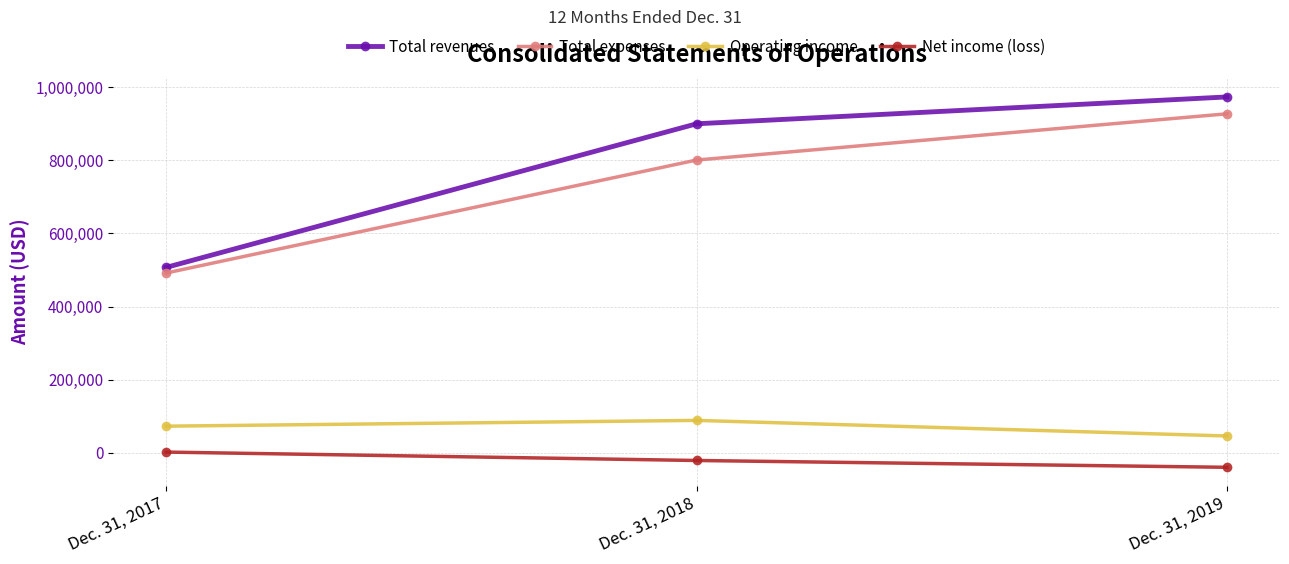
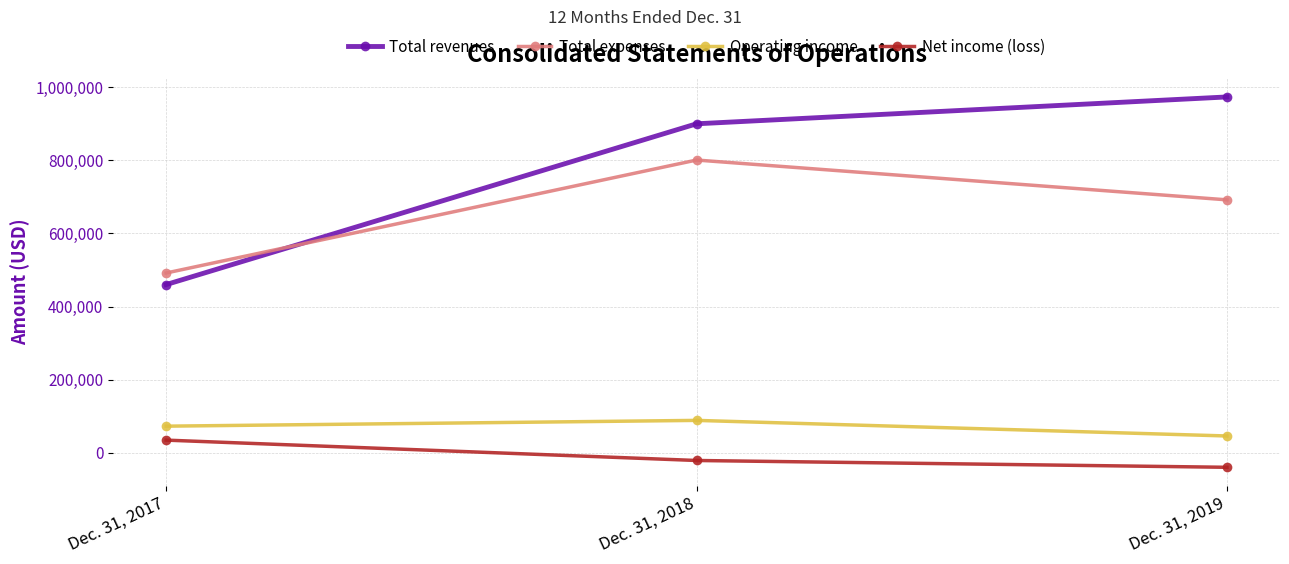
  {
    "Total revenues": {
-     "Dec. 31, 2017": "510,000",
+     "Dec. 31, 2017": "460,000",
      "Dec. 31, 2018": "900,000",
      "Dec. 31, 2019": "970,000"
    },
    "Total expenses": {
      "Dec. 31, 2017": "490,000",
      "Dec. 31, 2018": "800,000",
-     "Dec. 31, 2019": "930,000"
+     "Dec. 31, 2019": "690,000"
    },
    "Operating income": {
      "Dec. 31, 2017": "70,000",
      "Dec. 31, 2018": "90,000",
      "Dec. 31, 2019": "50,000"
    },
    "Net income (loss)": {
-     "Dec. 31, 2017": "0",
+     "Dec. 31, 2017": "30,000",
      "Dec. 31, 2018": "-20,000",
      "Dec. 31, 2019": "-40,000"
    }
  }
